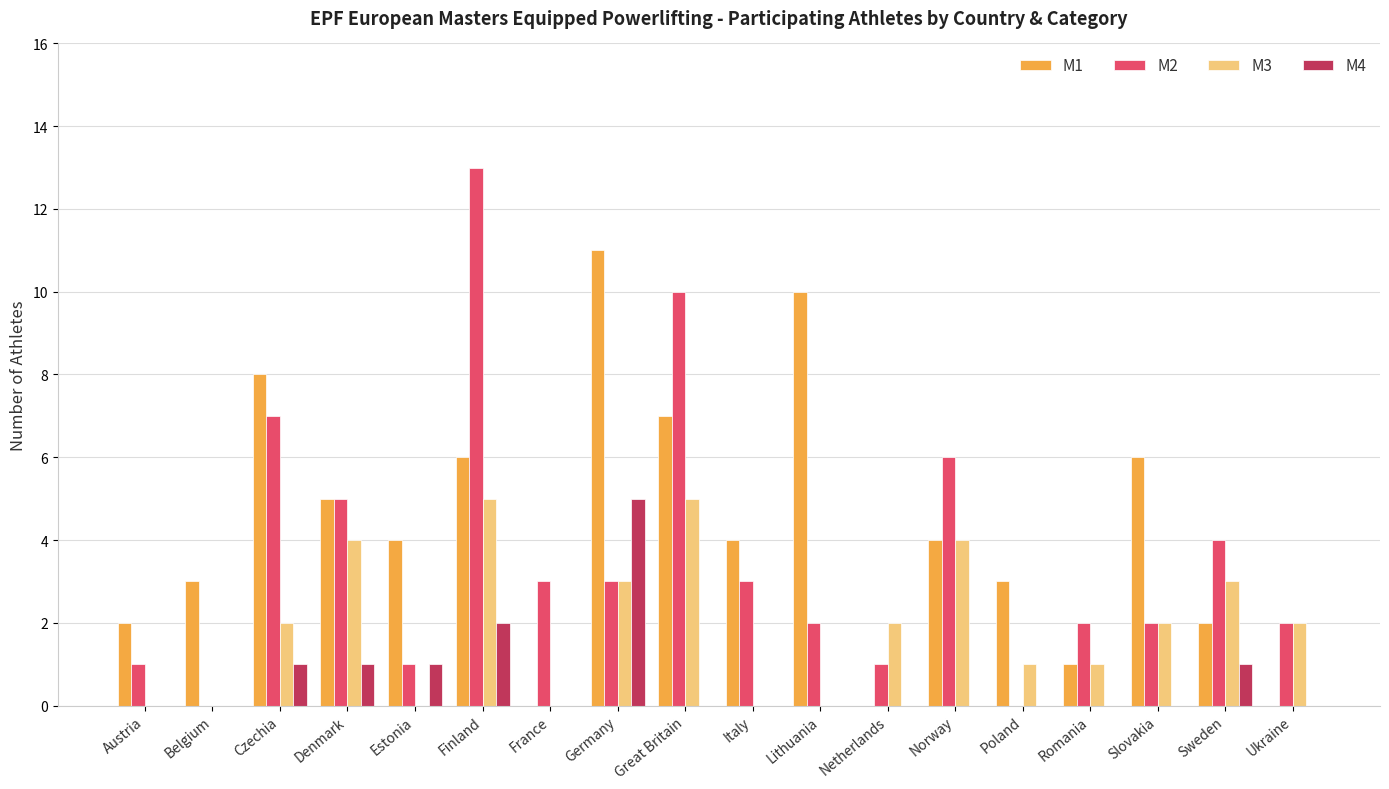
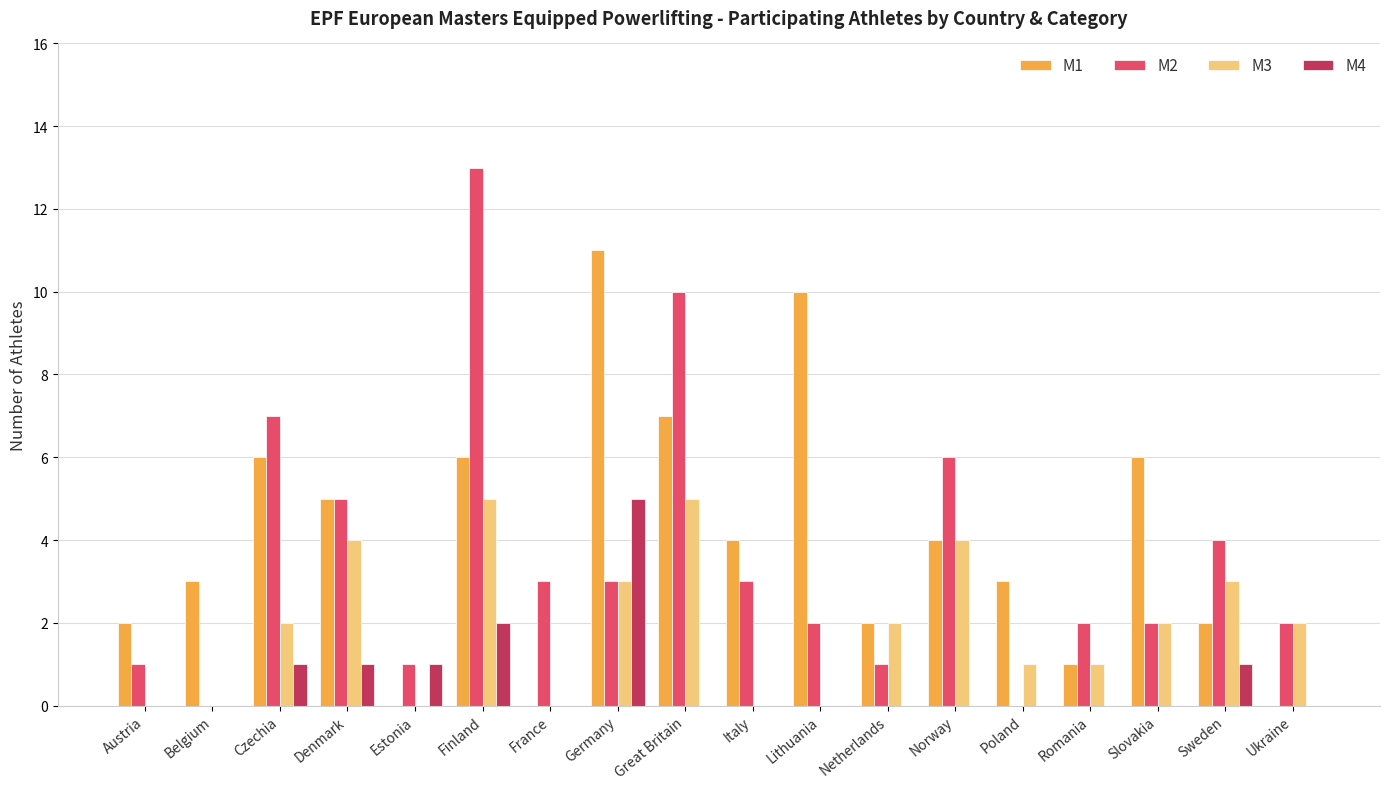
  {
    "M1": {
      "Austria": 2,
      "Belgium": 3,
-     "Czechia": 8,
+     "Czechia": 6,
      "Denmark": 5,
-     "Estonia": 4,
+     "Estonia": 0,
      "Finland": 6,
      "France": 0,
      "Germany": 11,
      "Great Britain": 7,
      "Italy": 4,
      "Lithuania": 10,
-     "Netherlands": 0,
+     "Netherlands": 2,
      "Norway": 4,
      "Poland": 3,
      "Romania": 1,
      "Slovakia": 6,
      "Sweden": 2,
      "Ukraine": 0
    },
    "M3": {
      "Austria": 0,
      "Belgium": 0,
      "Czechia": 2,
      "Denmark": 4,
      "Estonia": 0,
      "Finland": 5,
      "France": 0,
      "Germany": 3,
      "Great Britain": 5,
      "Italy": 0,
      "Lithuania": 0,
      "Netherlands": 2,
      "Norway": 4,
      "Poland": 1,
      "Romania": 1,
      "Slovakia": 2,
      "Sweden": 3,
      "Ukraine": 2
    }
  }
